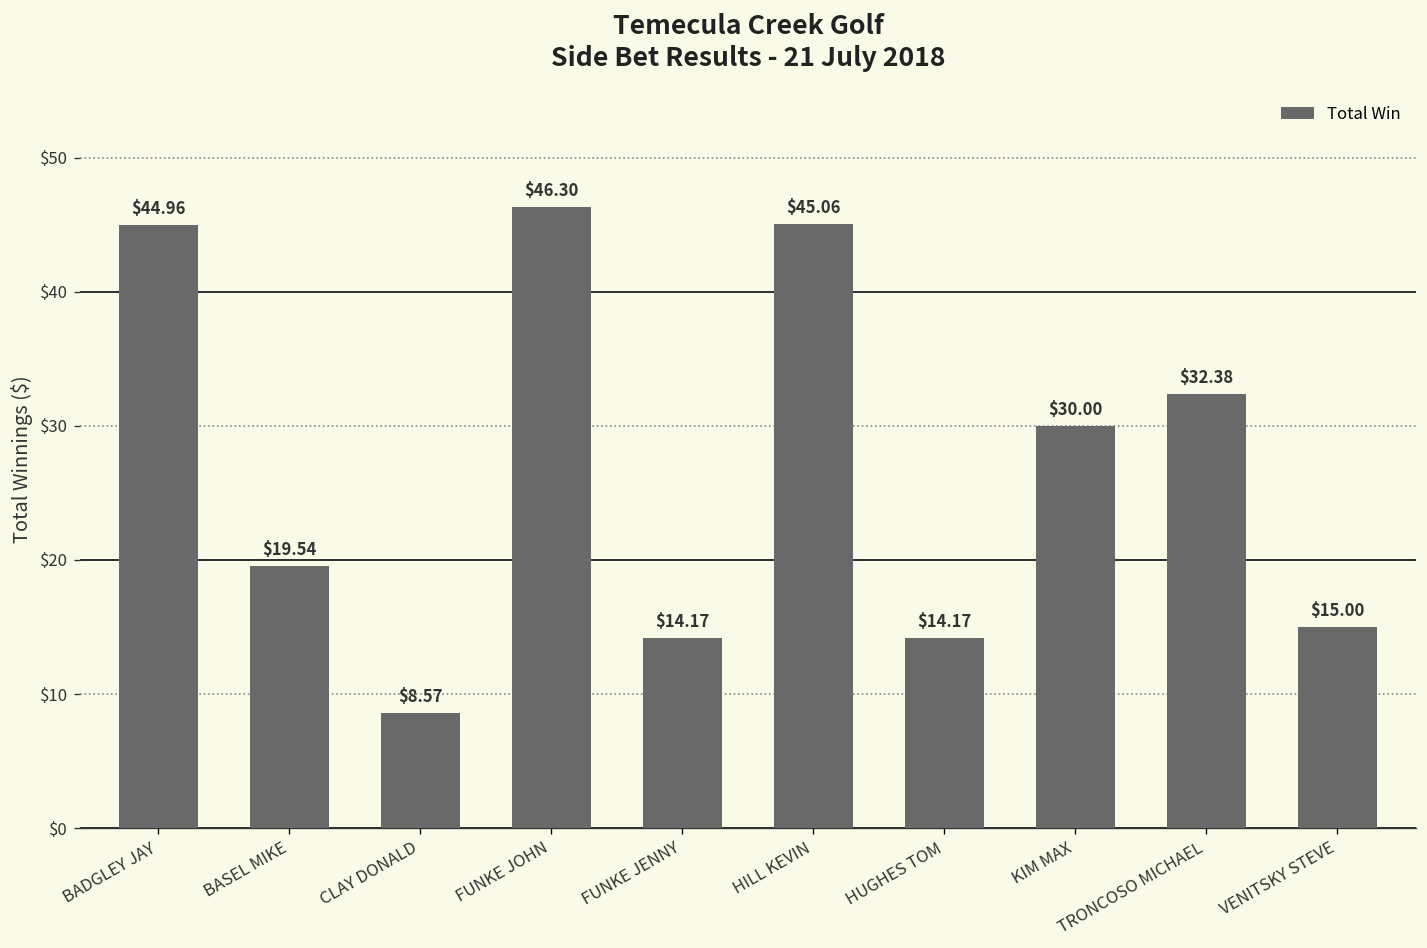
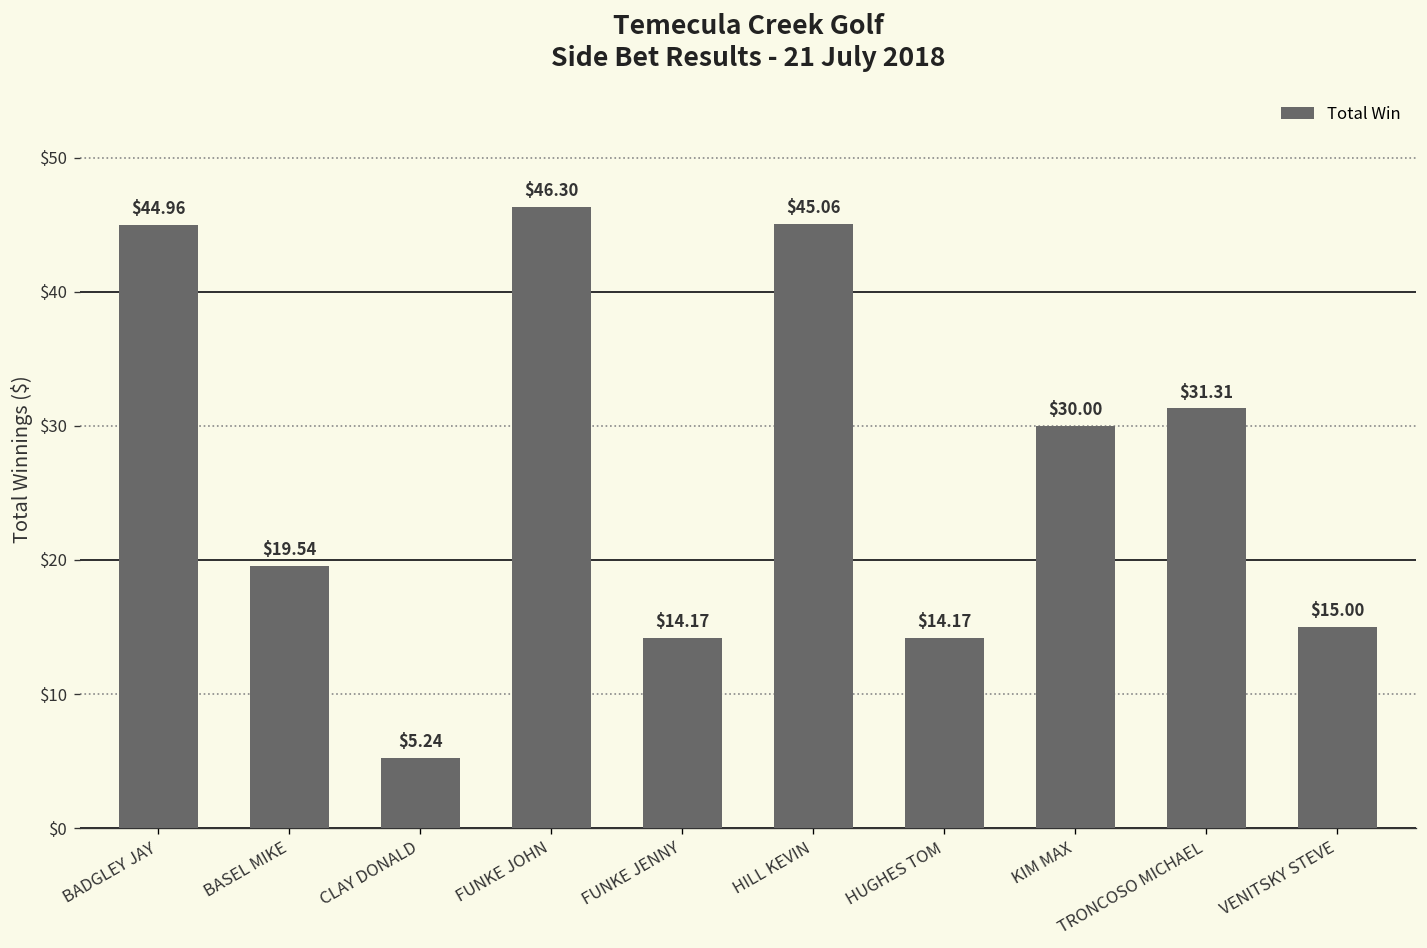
  {
    "BADGLEY JAY": "$44.96",
    "BASEL MIKE": "$19.54",
-   "CLAY DONALD": "$8.57",
+   "CLAY DONALD": "$5.24",
    "FUNKE JOHN": "$46.30",
    "FUNKE JENNY": "$14.17",
    "HILL KEVIN": "$45.06",
    "HUGHES TOM": "$14.17",
    "KIM MAX": "$30.00",
-   "TRONCOSO MICHAEL": "$32.38",
+   "TRONCOSO MICHAEL": "$31.31",
    "VENITSKY STEVE": "$15.00"
  }
